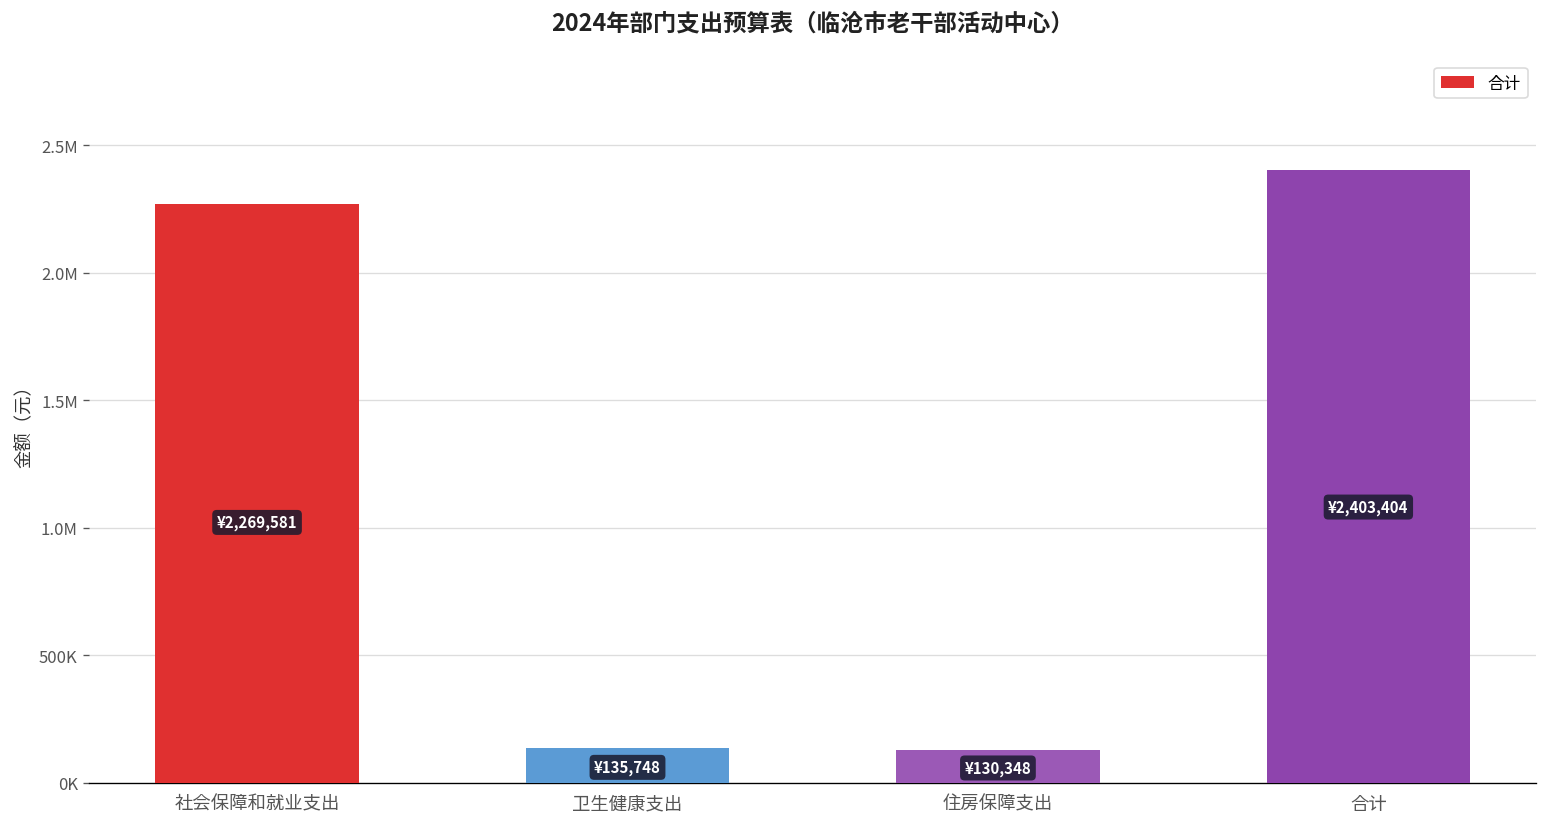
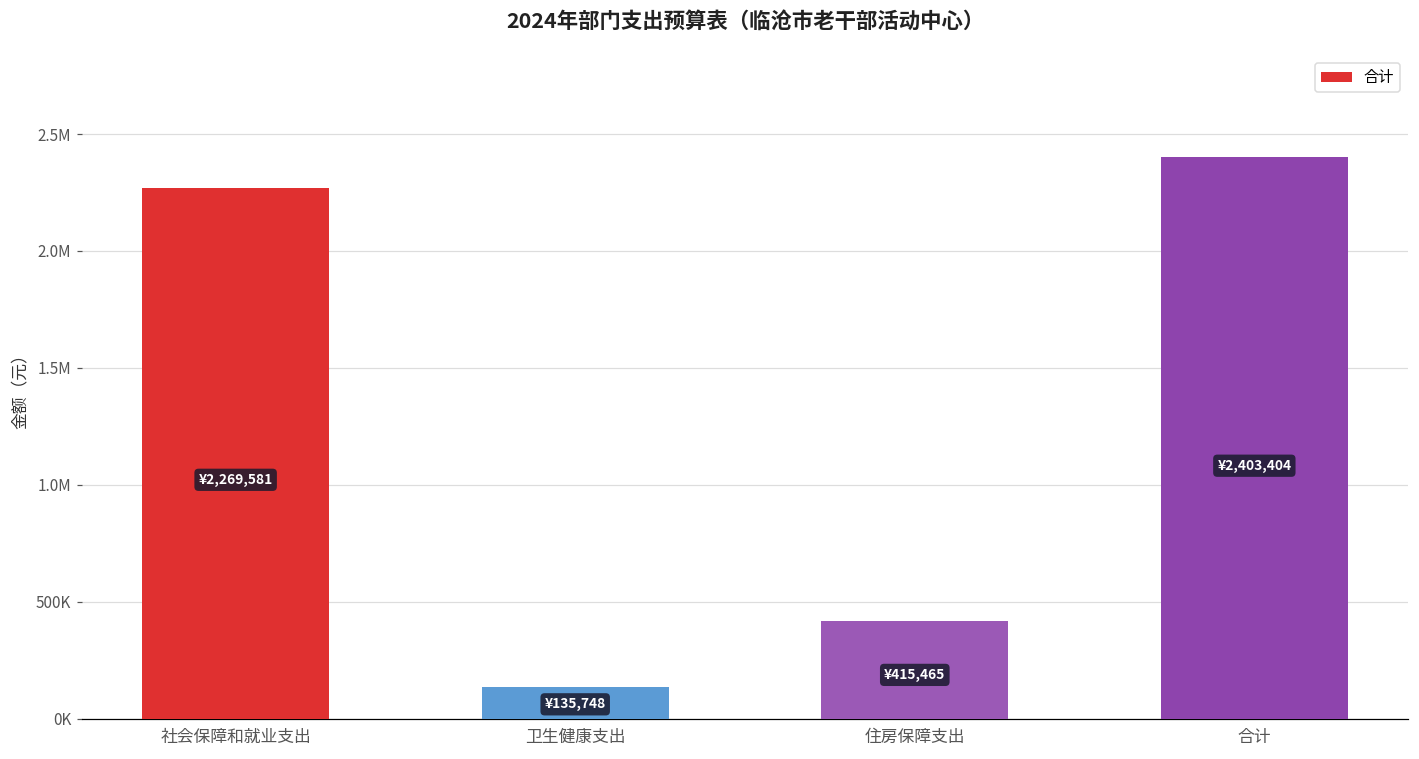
  {
-   "住房保障支出": "¥130,348"
+   "住房保障支出": "¥415,465"
  }
